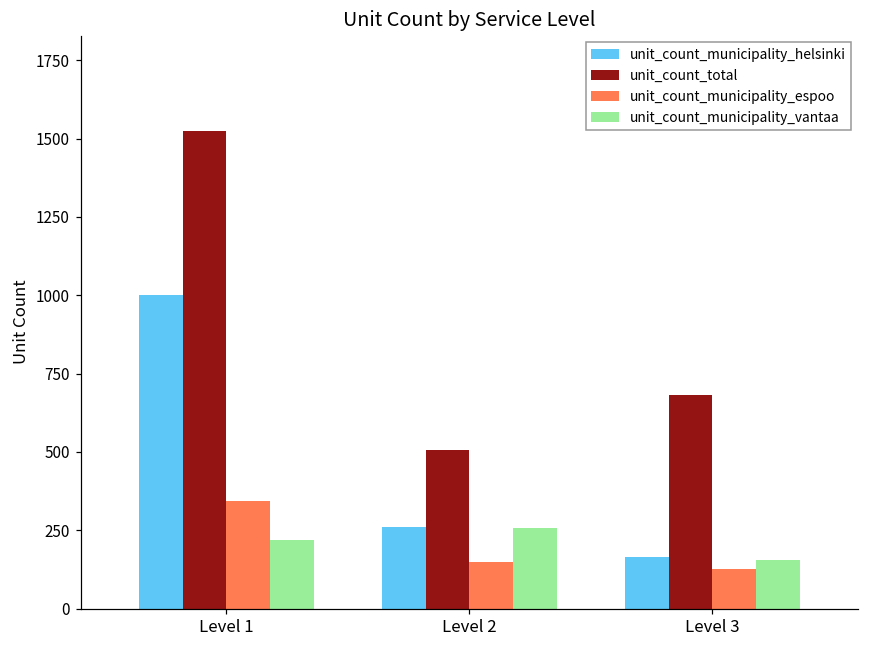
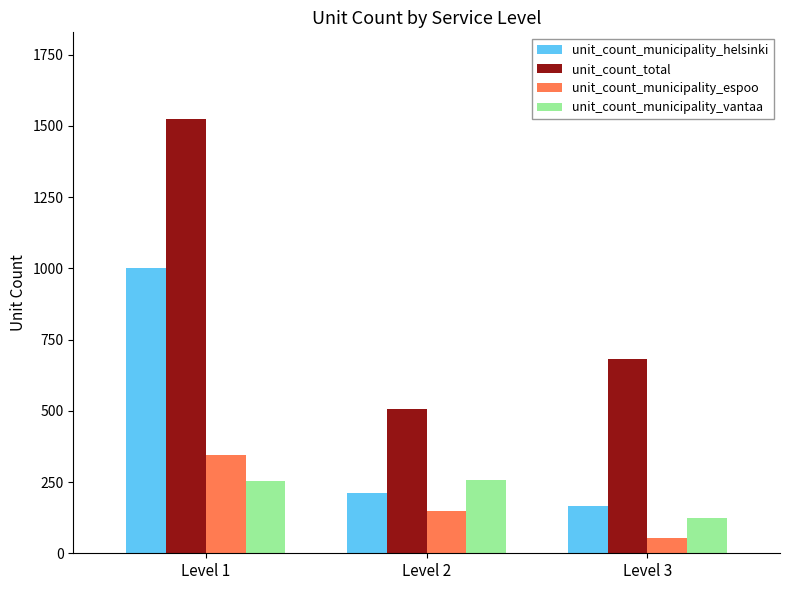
  {
    "unit_count_municipality_helsinki": {
      "Level 1": 1000,
-     "Level 2": 260,
+     "Level 2": 210,
      "Level 3": 170
    },
    "unit_count_total": {
      "Level 1": 1520,
      "Level 2": 510,
      "Level 3": 680
    },
    "unit_count_municipality_espoo": {
      "Level 1": 350,
      "Level 2": 150,
-     "Level 3": 130
+     "Level 3": 50
    },
    "unit_count_municipality_vantaa": {
-     "Level 1": 220,
+     "Level 1": 250,
      "Level 2": 260,
-     "Level 3": 160
+     "Level 3": 130
    }
  }
